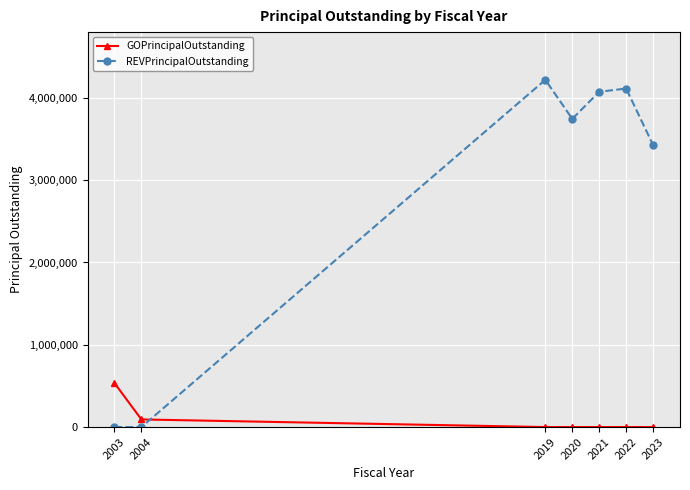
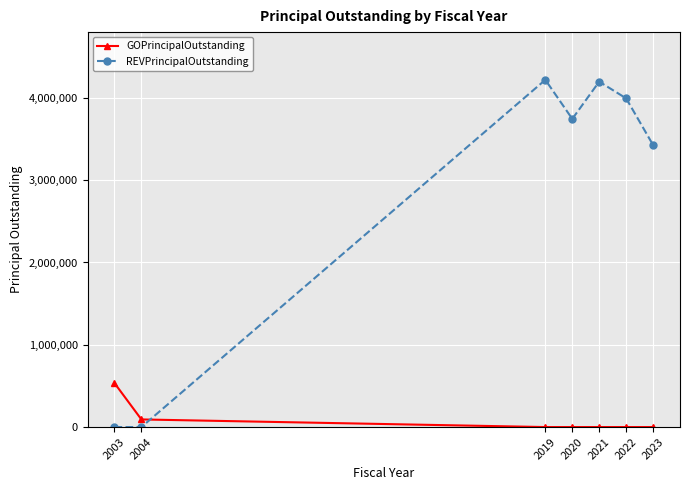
  {
    "GOPrincipalOutstanding": {
      "2003": "500,000",
      "2004": "100,000",
      "2019": "0",
      "2020": "0",
      "2021": "0",
      "2022": "0",
      "2023": "0"
    },
    "REVPrincipalOutstanding": {
      "2003": "0",
      "2004": "0",
      "2019": "4,200,000",
      "2020": "3,700,000",
-     "2021": "4,100,000",
-     "2022": "4,100,000",
+     "2021": "4,200,000",
+     "2022": "4,000,000",
      "2023": "3,400,000"
    }
  }
